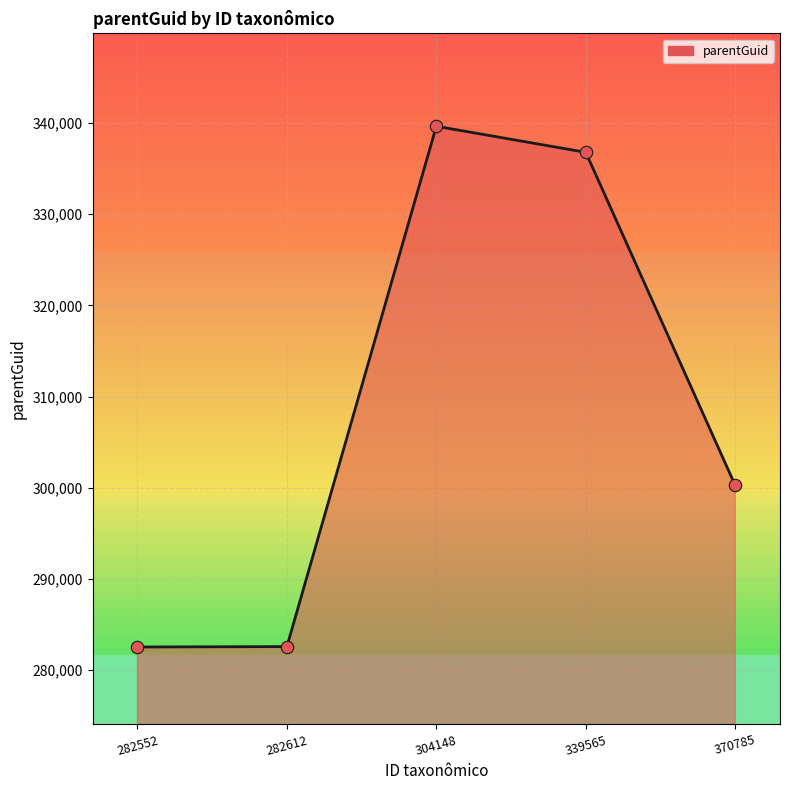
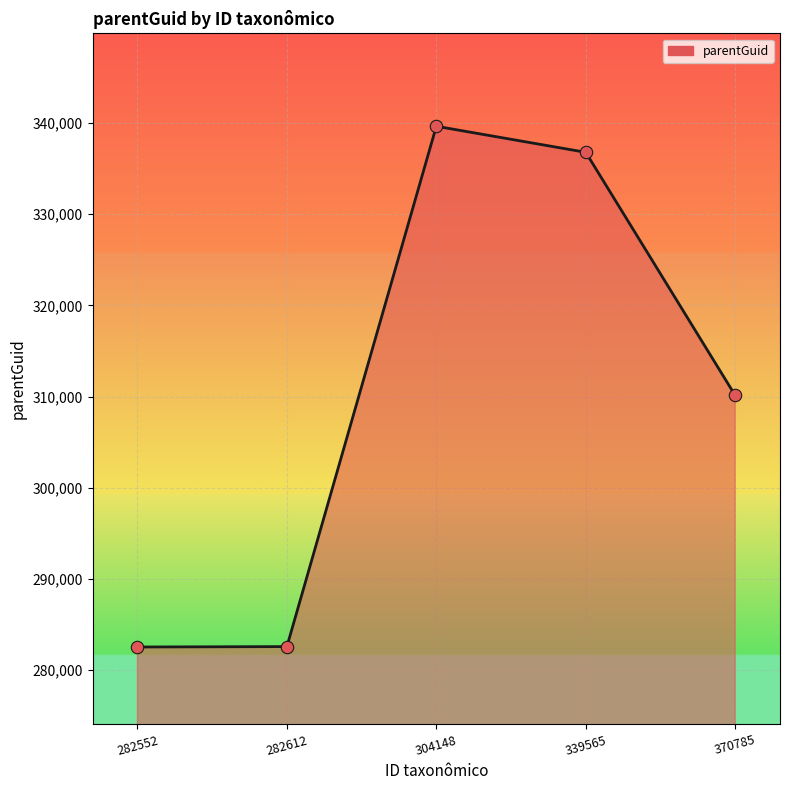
  {
    "282552": "283,000",
    "282612": "283,000",
    "304148": "340,000",
    "339565": "337,000",
-   "370785": "300,000"
+   "370785": "310,000"
  }
